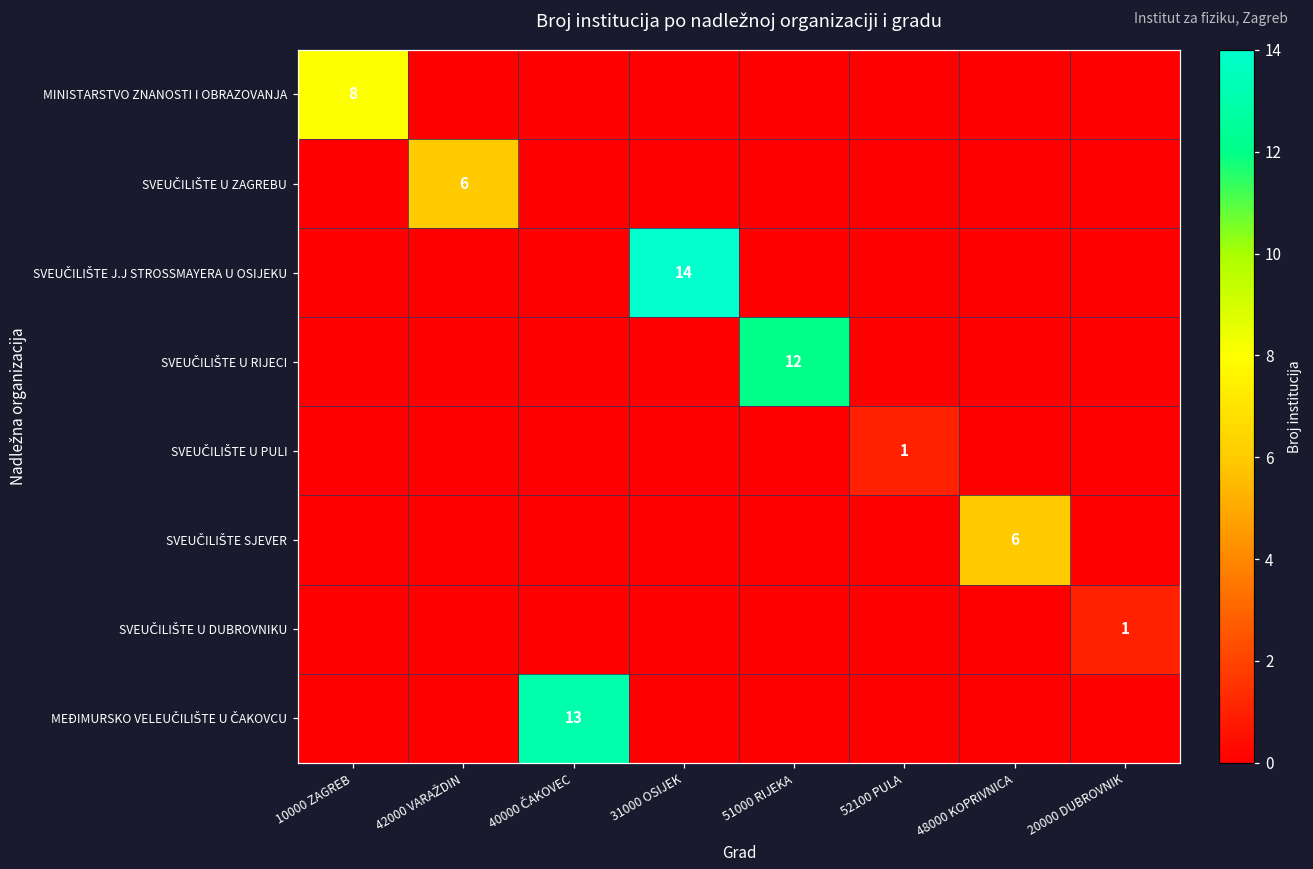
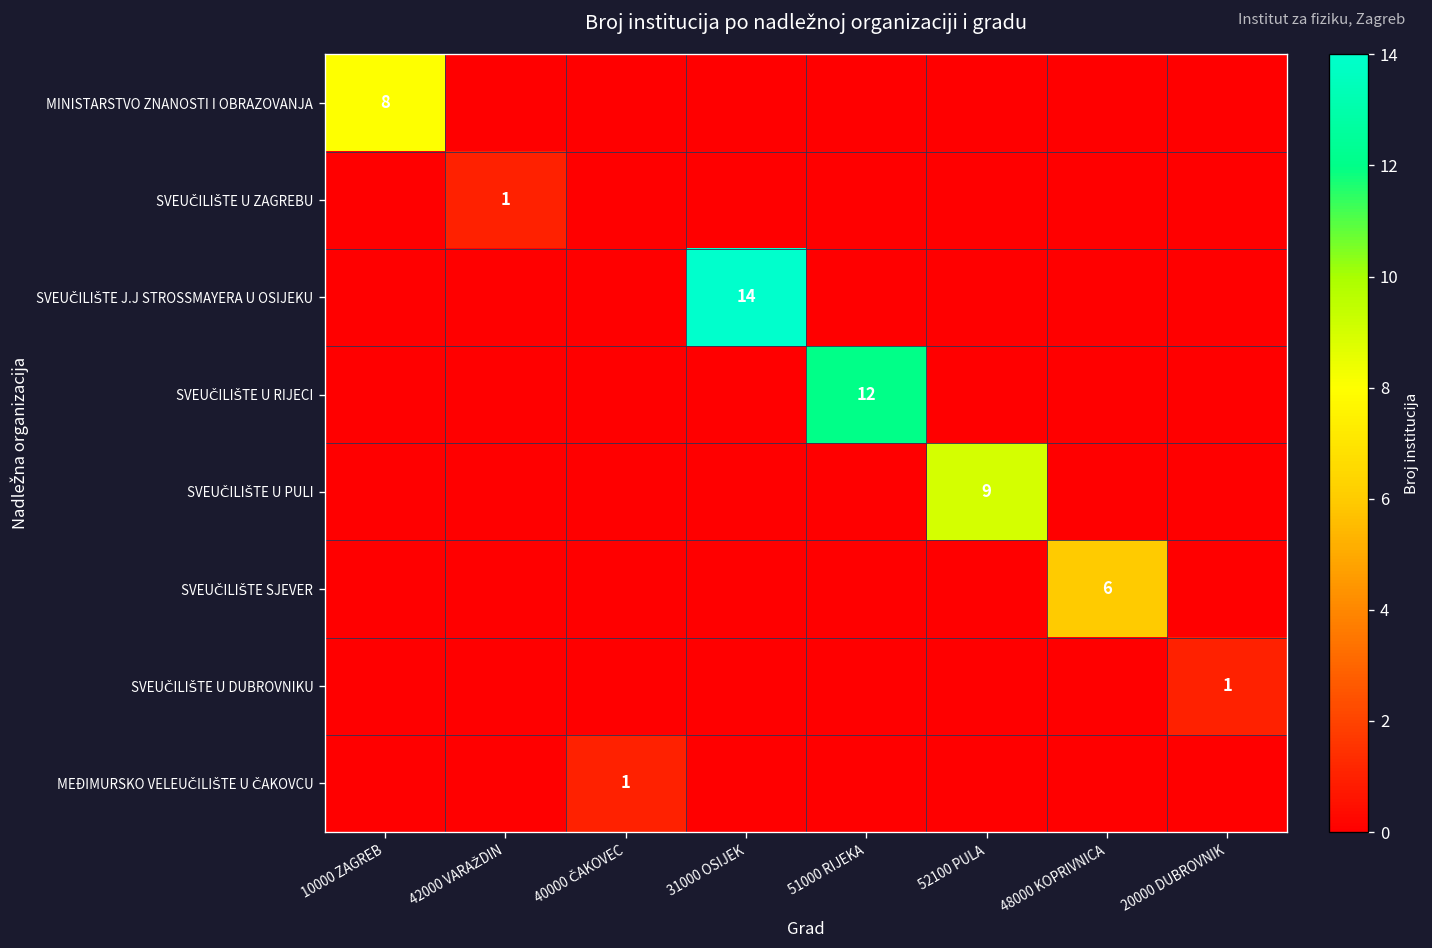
  {
    "MINISTARSTVO ZNANOSTI I OBRAZOVANJA": {
      "10000 ZAGREB": 8
    },
    "SVEUČILIŠTE U ZAGREBU": {
-     "42000 VARAŽDIN": 6
+     "42000 VARAŽDIN": 1
    },
    "SVEUČILIŠTE J.J STROSSMAYERA U OSIJEKU": {
      "31000 OSIJEK": 14
    },
    "SVEUČILIŠTE U RIJECI": {
      "51000 RIJEKA": 12
    },
    "SVEUČILIŠTE U PULI": {
-     "52100 PULA": 1
+     "52100 PULA": 9
    },
    "SVEUČILIŠTE SJEVER": {
      "48000 KOPRIVNICA": 6
    },
    "SVEUČILIŠTE U DUBROVNIKU": {
      "20000 DUBROVNIK": 1
    },
    "MEĐIMURSKO VELEUČILIŠTE U ČAKOVCU": {
-     "40000 ČAKOVEC": 13
+     "40000 ČAKOVEC": 1
    }
  }
